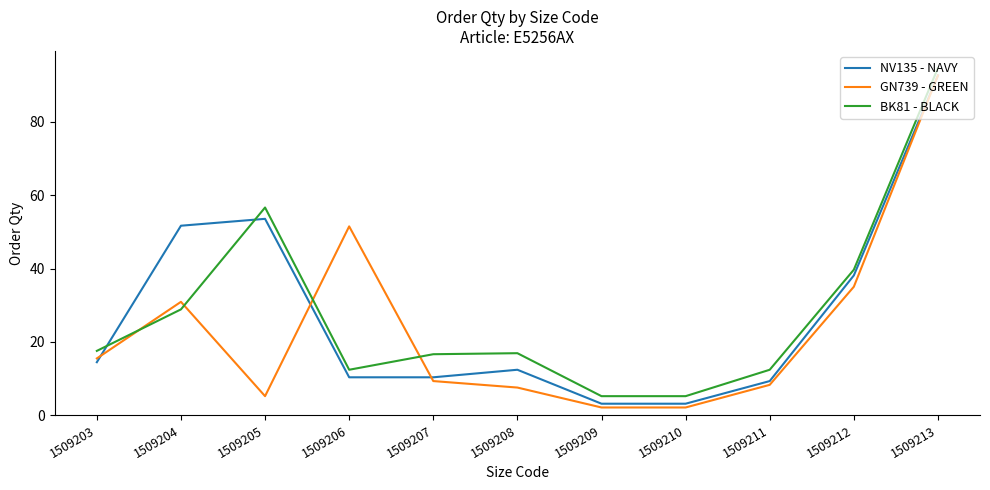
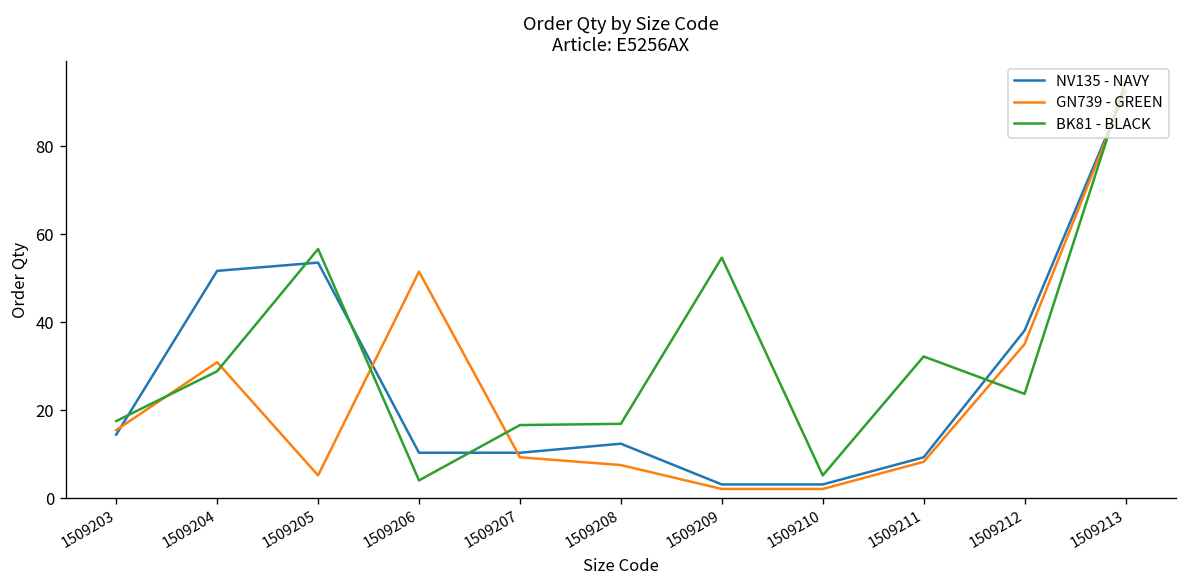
  {
    "NV135 - NAVY": {
      "1509203": 14,
      "1509204": 52,
      "1509205": 54,
      "1509206": 10,
      "1509207": 10,
      "1509208": 12,
      "1509209": 3,
      "1509210": 3,
      "1509211": 9,
      "1509212": 38
    },
    "GN739 - GREEN": {
      "1509203": 15,
      "1509204": 31,
      "1509205": 5,
      "1509206": 52,
      "1509207": 9,
      "1509208": 8,
      "1509209": 2,
      "1509210": 2,
      "1509211": 8,
      "1509212": 35
    },
    "BK81 - BLACK": {
      "1509203": 18,
      "1509204": 29,
      "1509205": 57,
-     "1509206": 12,
+     "1509206": 4,
      "1509207": 17,
      "1509208": 17,
-     "1509209": 5,
+     "1509209": 55,
      "1509210": 5,
-     "1509211": 12,
-     "1509212": 40
+     "1509211": 32,
+     "1509212": 24
    }
  }
